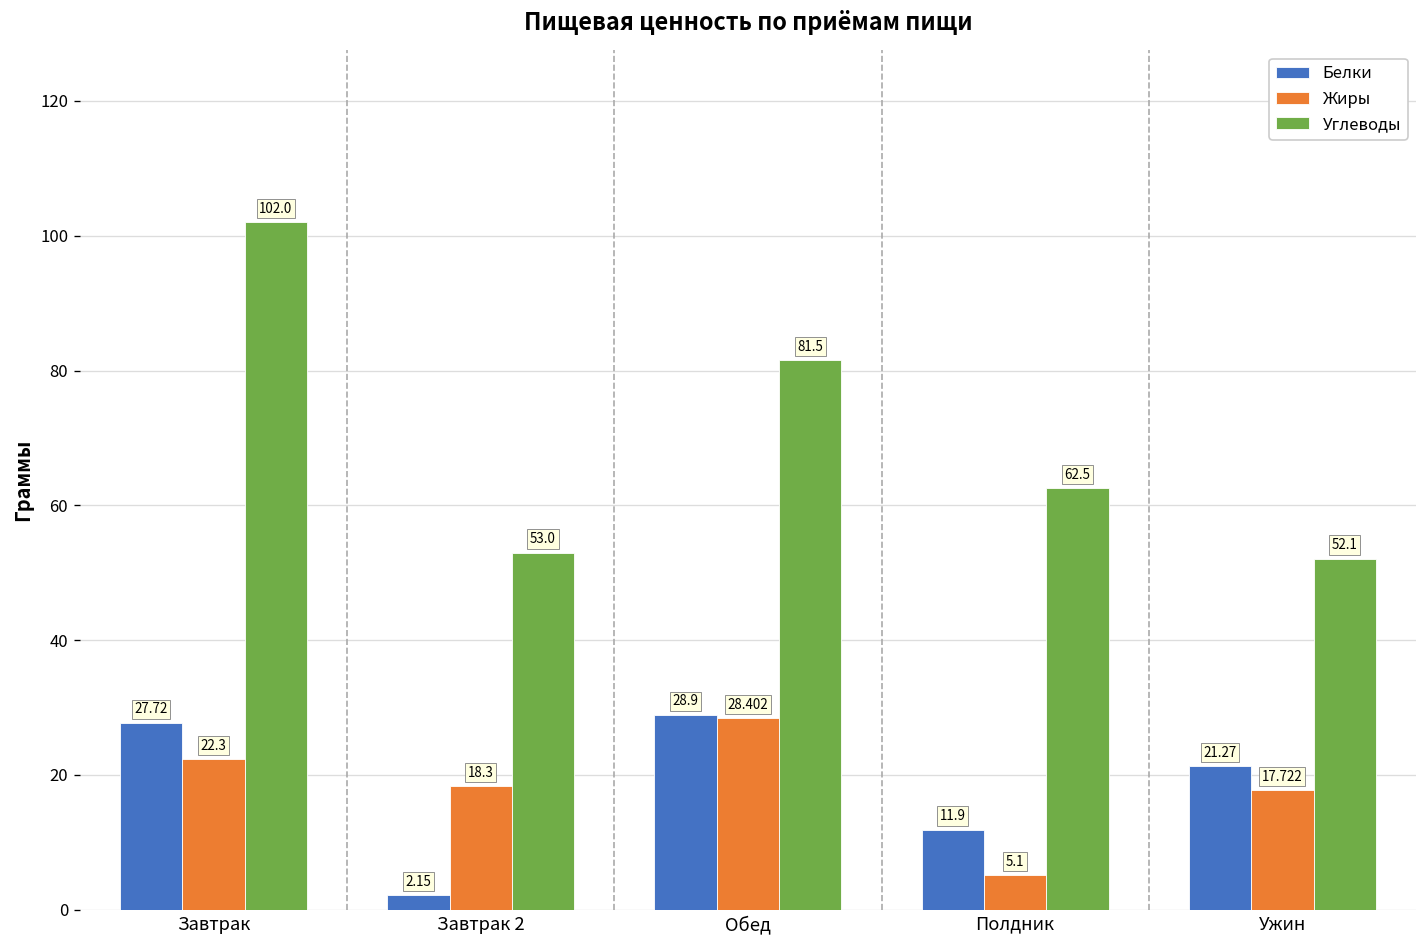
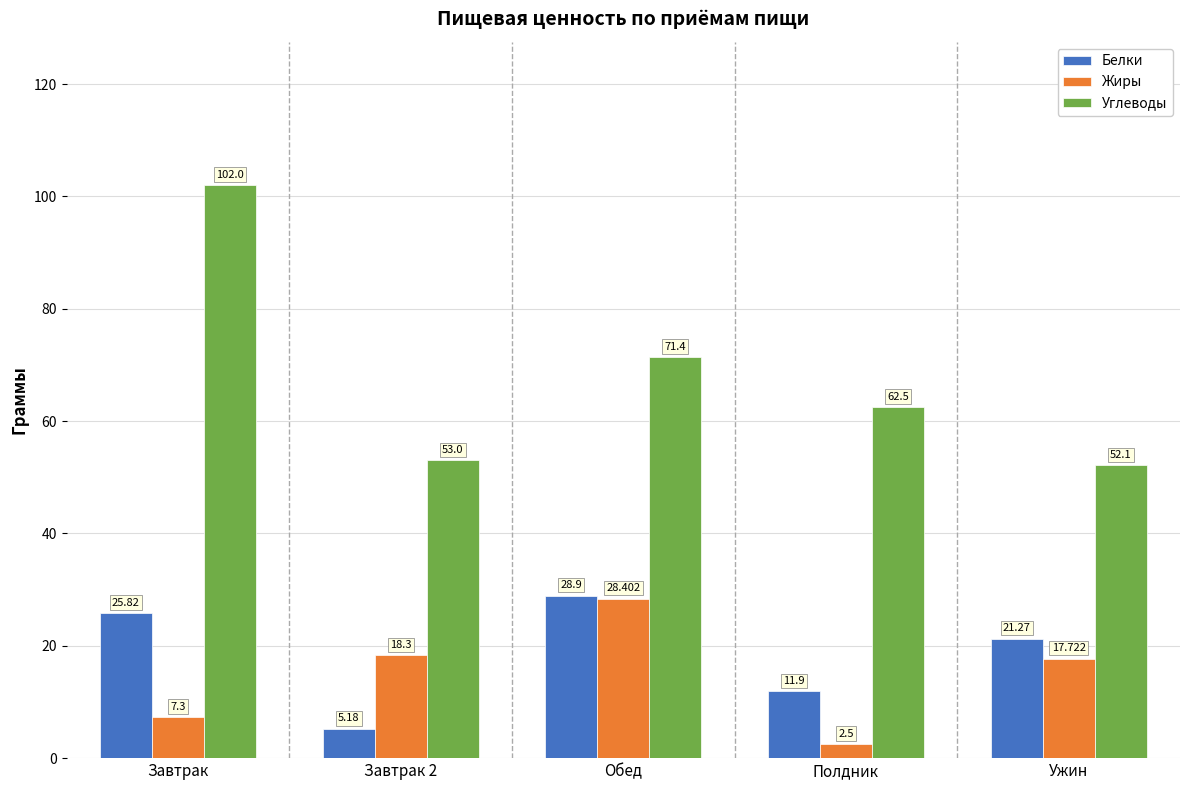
  {
    "Белки": {
-     "Завтрак": 27.72,
-     "Завтрак 2": 2.15
+     "Завтрак": 25.82,
+     "Завтрак 2": 5.18
    },
    "Жиры": {
-     "Завтрак": 22.3,
-     "Полдник": 5.1
+     "Завтрак": 7.3,
+     "Полдник": 2.5
    },
    "Углеводы": {
-     "Обед": 81.5
+     "Обед": 71.4
    }
  }
